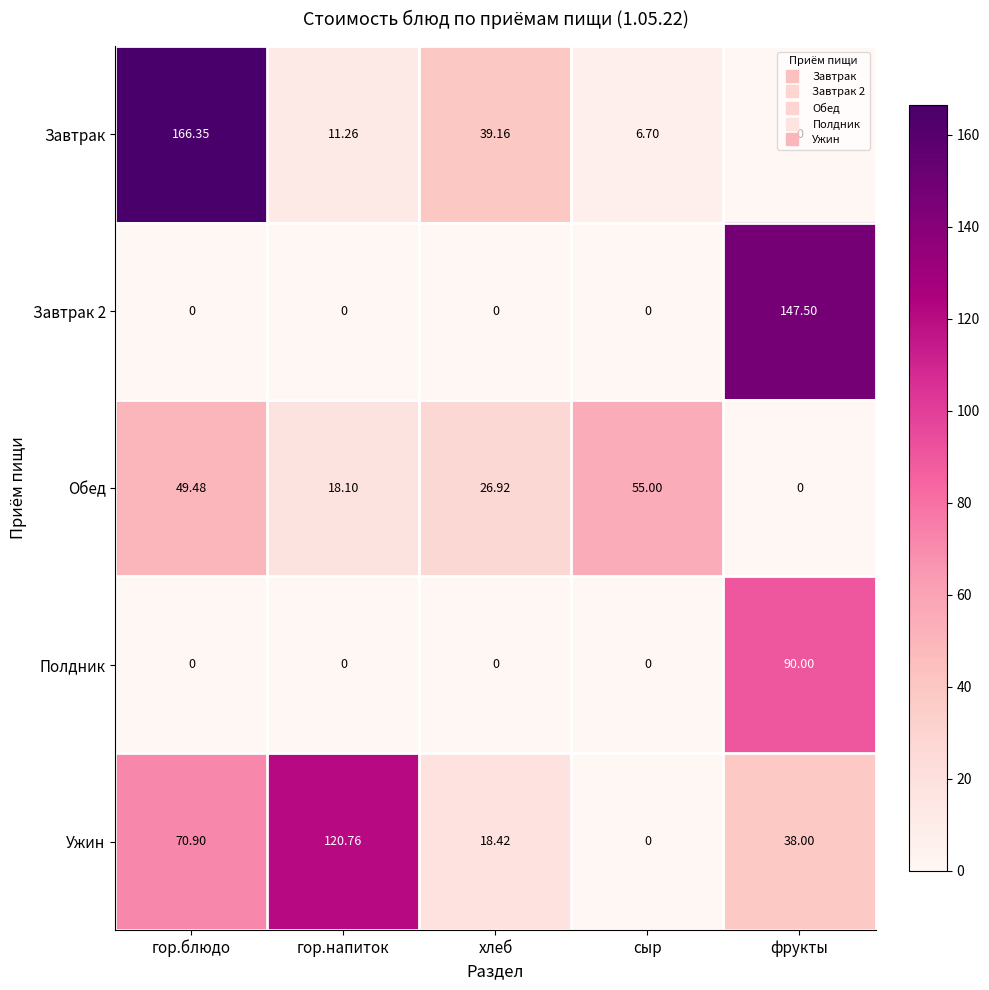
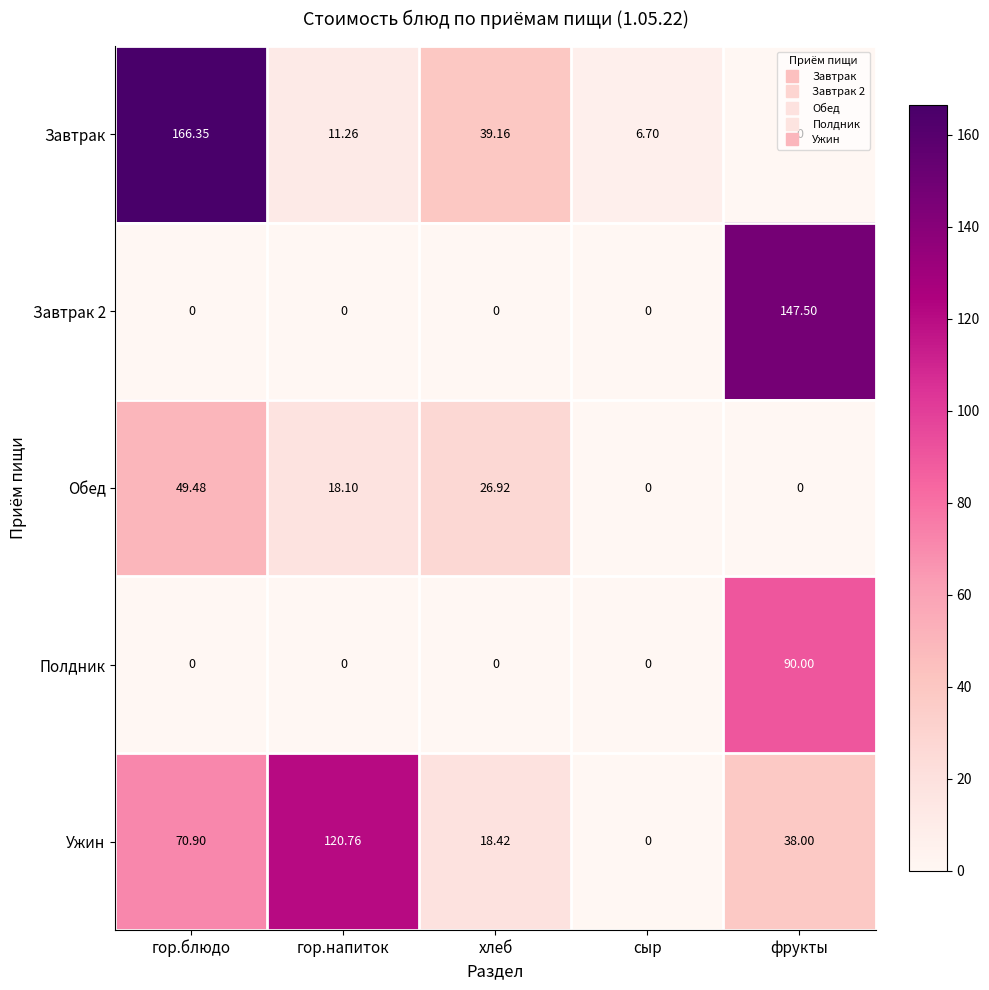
  {
    "Завтрак": {
      "гор.блюдо": 166.35,
      "гор.напиток": 11.26,
      "хлеб": 39.16,
      "сыр": 6.70
    },
    "Завтрак 2": {
      "гор.блюдо": 0,
      "гор.напиток": 0,
      "хлеб": 0,
      "сыр": 0,
      "фрукты": 147.50
    },
    "Обед": {
      "гор.блюдо": 49.48,
      "гор.напиток": 18.10,
      "хлеб": 26.92,
-     "сыр": 55.00,
+     "сыр": 0,
      "фрукты": 0
    },
    "Полдник": {
      "гор.блюдо": 0,
      "гор.напиток": 0,
      "хлеб": 0,
      "сыр": 0,
      "фрукты": 90.00
    },
    "Ужин": {
      "гор.блюдо": 70.90,
      "гор.напиток": 120.76,
      "хлеб": 18.42,
      "сыр": 0,
      "фрукты": 38.00
    }
  }
